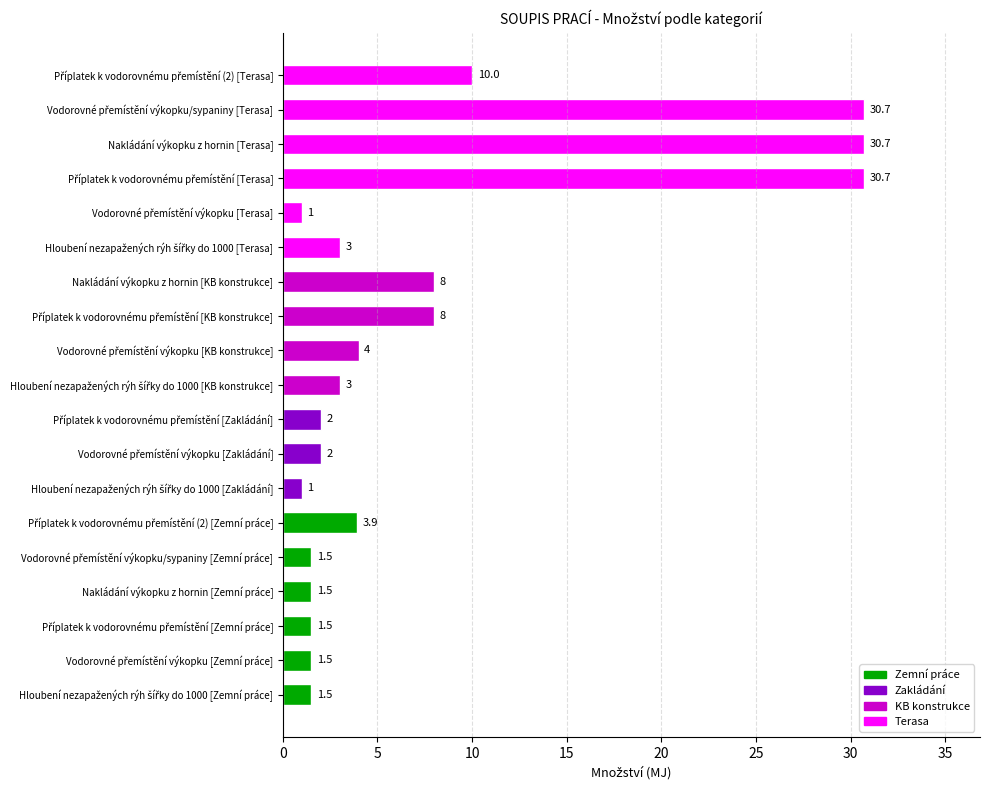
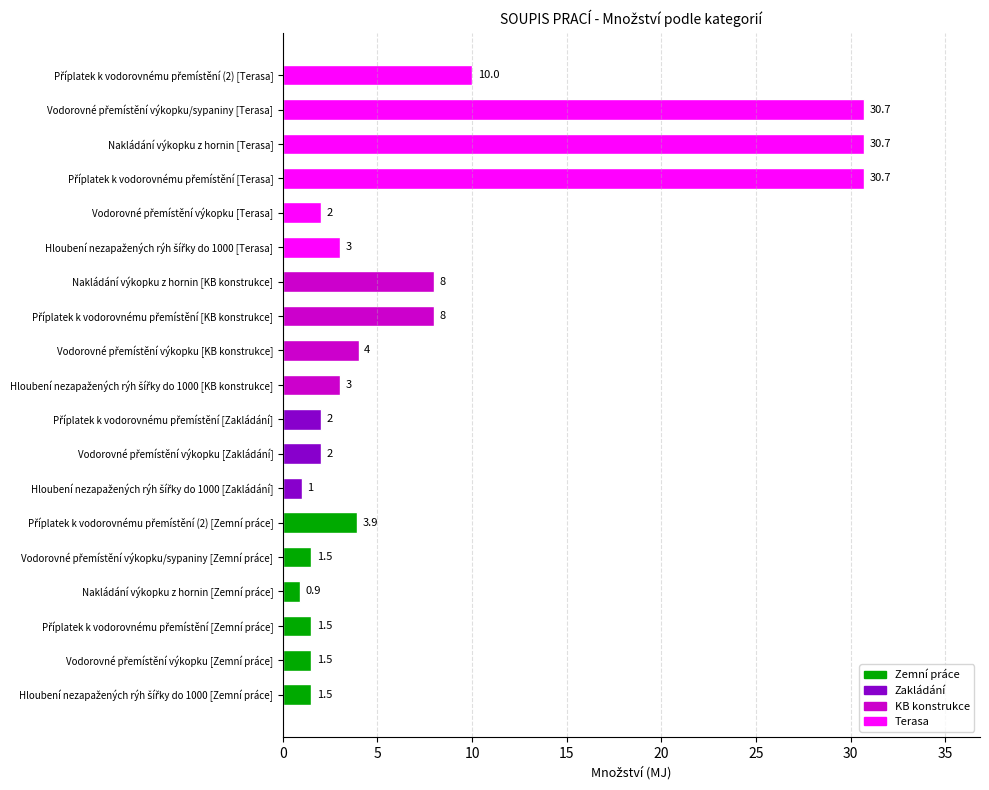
  {
    "Příplatek k vodorovnému přemístění (2) [Terasa]": 10.0,
    "Vodorovné přemístění výkopku/sypaniny [Terasa]": 30.7,
    "Nakládání výkopku z hornin [Terasa]": 30.7,
    "Příplatek k vodorovnému přemístění [Terasa]": 30.7,
-   "Vodorovné přemístění výkopku [Terasa]": 1,
+   "Vodorovné přemístění výkopku [Terasa]": 2,
    "Hloubení nezapažených rýh šířky do 1000 [Terasa]": 3,
    "Nakládání výkopku z hornin [KB konstrukce]": 8,
    "Příplatek k vodorovnému přemístění [KB konstrukce]": 8,
    "Vodorovné přemístění výkopku [KB konstrukce]": 4,
    "Hloubení nezapažených rýh šířky do 1000 [KB konstrukce]": 3,
    "Příplatek k vodorovnému přemístění [Zakládání]": 2,
    "Vodorovné přemístění výkopku [Zakládání]": 2,
    "Hloubení nezapažených rýh šířky do 1000 [Zakládání]": 1,
    "Příplatek k vodorovnému přemístění (2) [Zemní práce]": 3.9,
    "Vodorovné přemístění výkopku/sypaniny [Zemní práce]": 1.5,
-   "Nakládání výkopku z hornin [Zemní práce]": 1.5,
+   "Nakládání výkopku z hornin [Zemní práce]": 0.9,
    "Příplatek k vodorovnému přemístění [Zemní práce]": 1.5,
    "Vodorovné přemístění výkopku [Zemní práce]": 1.5,
    "Hloubení nezapažených rýh šířky do 1000 [Zemní práce]": 1.5
  }
